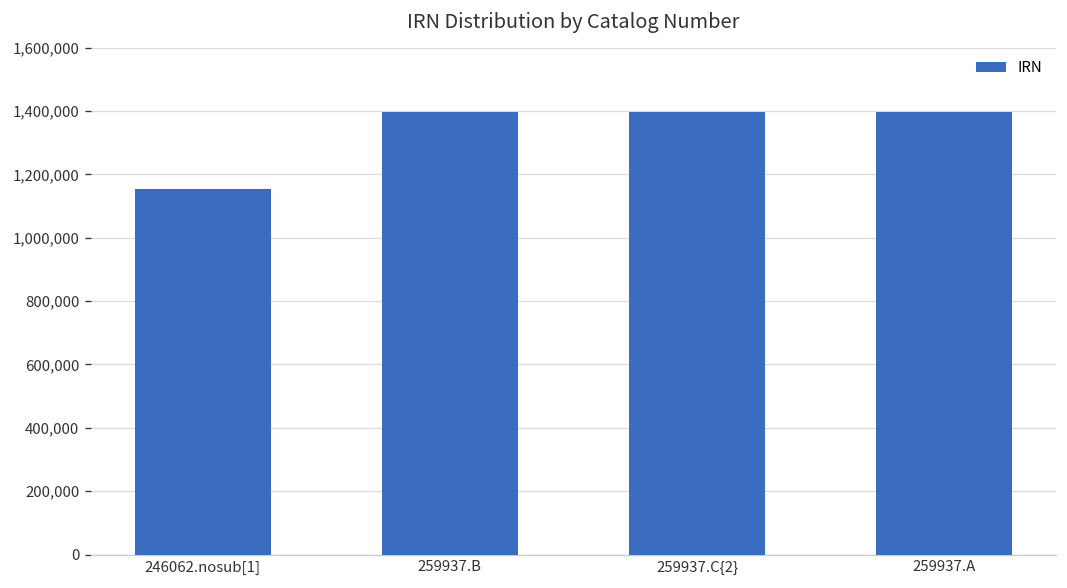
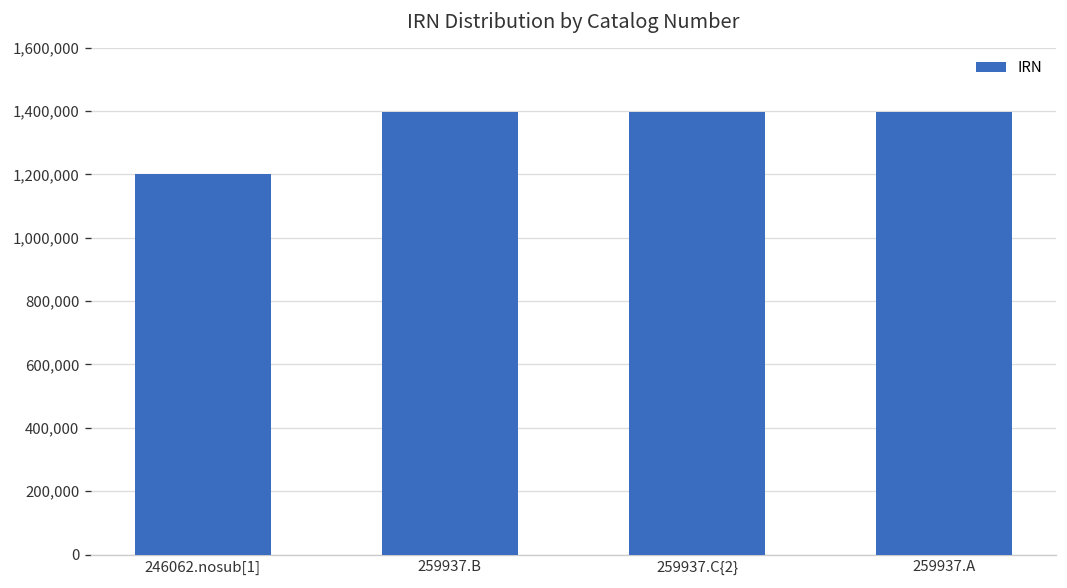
  {
-   "246062.nosub[1]": "1,150,000",
+   "246062.nosub[1]": "1,200,000",
    "259937.B": "1,400,000",
    "259937.C{2}": "1,400,000",
    "259937.A": "1,400,000"
  }
